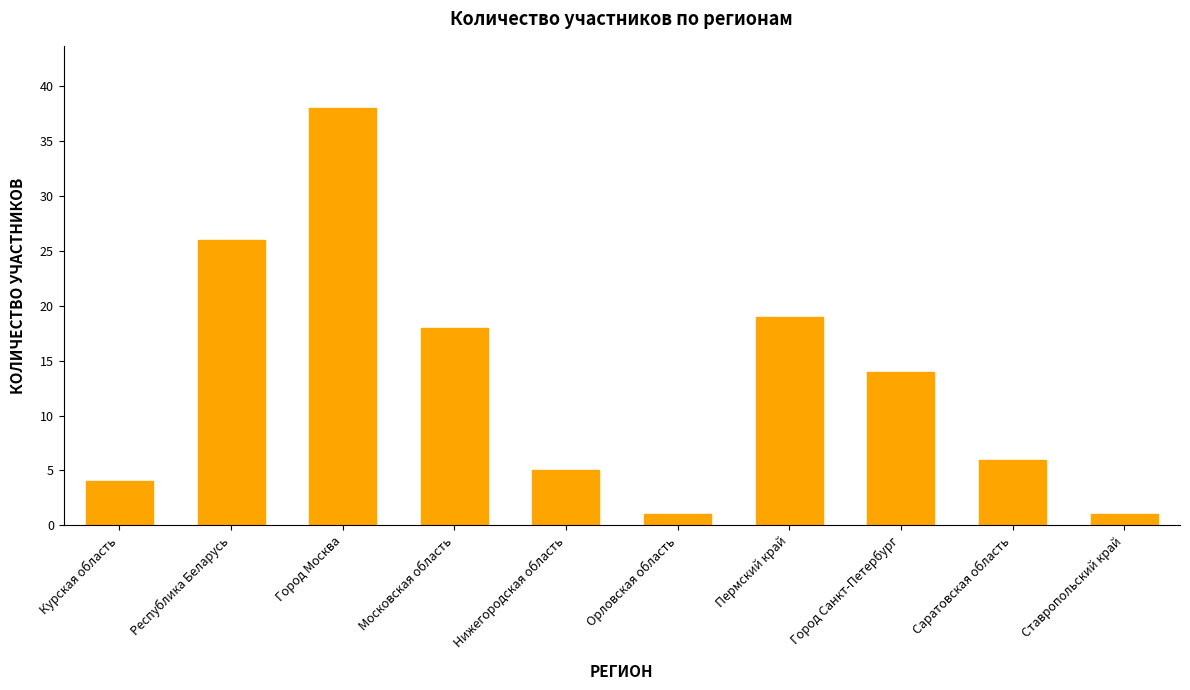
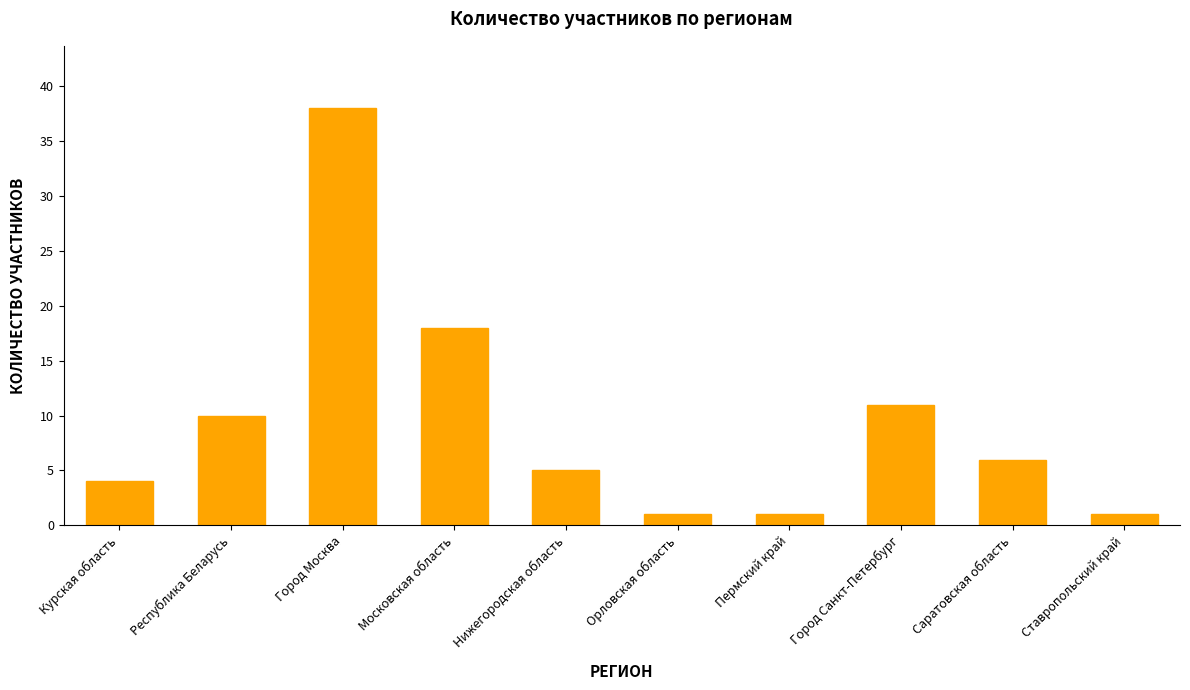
  {
    "Курская область": 4,
-   "Республика Беларусь": 26,
+   "Республика Беларусь": 10,
    "Город Москва": 38,
    "Московская область": 18,
    "Нижегородская область": 5,
    "Орловская область": 1,
-   "Пермский край": 19,
-   "Город Санкт-Петербург": 14,
+   "Пермский край": 1,
+   "Город Санкт-Петербург": 11,
    "Саратовская область": 6,
    "Ставропольский край": 1
  }
